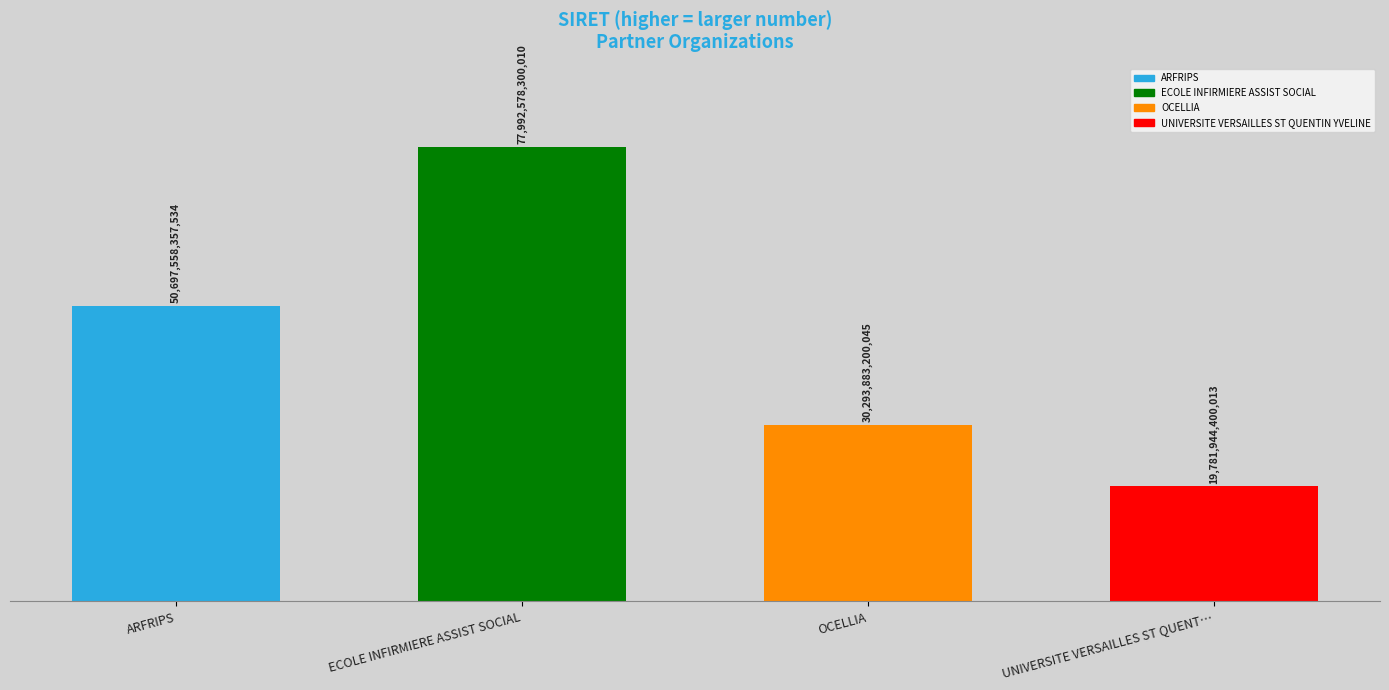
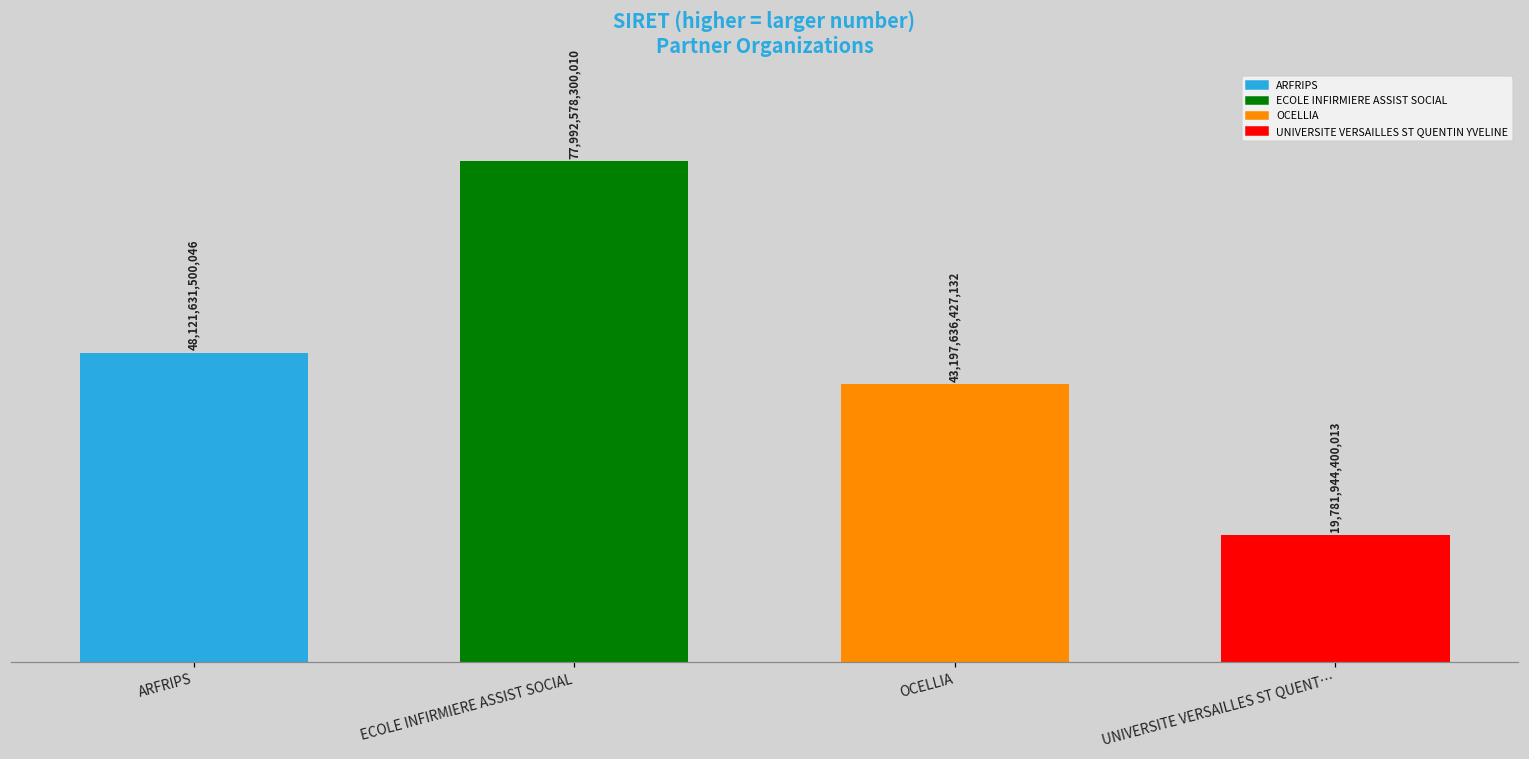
  {
-   "ARFRIPS": "50,697,558,357,534",
+   "ARFRIPS": "48,121,631,500,046",
    "ECOLE INFIRMIERE ASSIST SOCIAL": "77,992,578,300,010",
-   "OCELLIA": "30,293,883,200,045",
+   "OCELLIA": "43,197,636,427,132",
    "UNIVERSITE VERSAILLES ST QUENT…": "19,781,944,400,013"
  }
